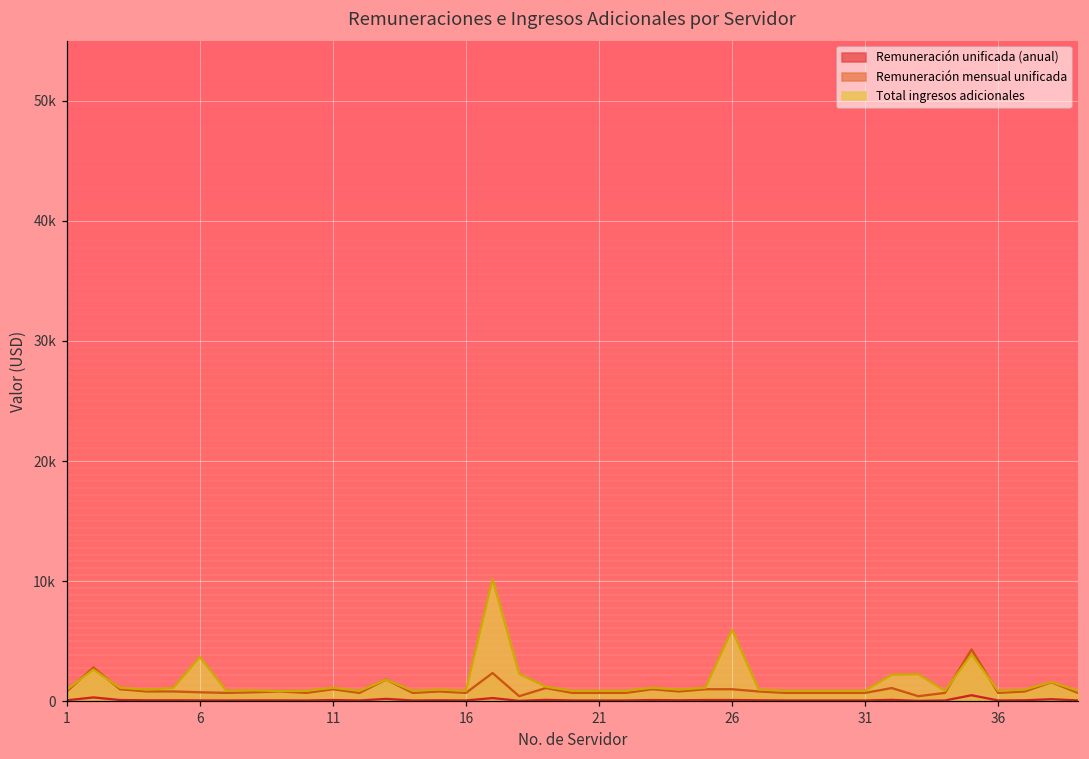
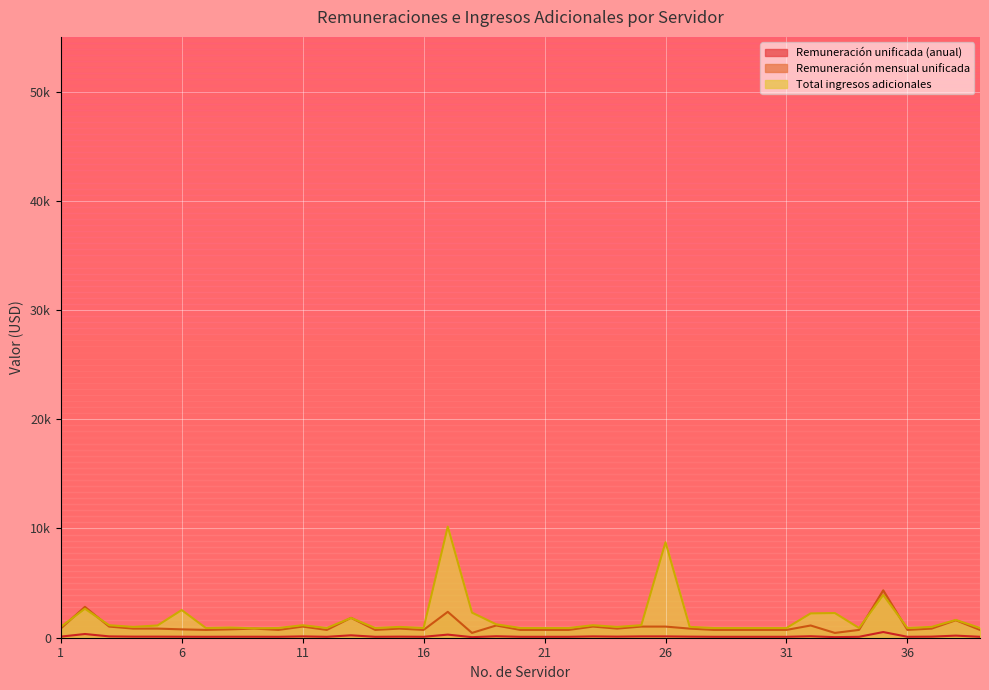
  {
    "Total ingresos adicionales": {
-     "6": 3700,
-     "26": 6000
+     "6": 2500,
+     "26": 8700
    }
  }
